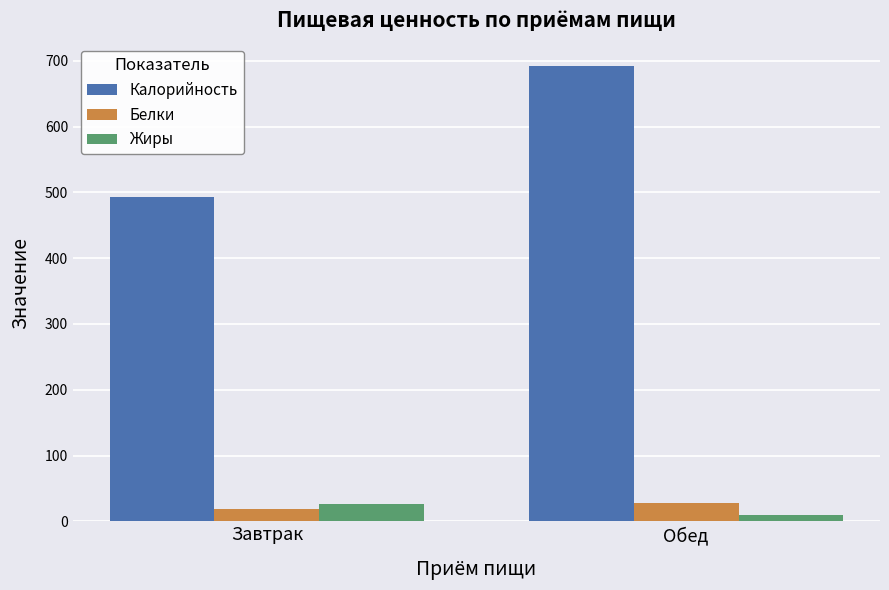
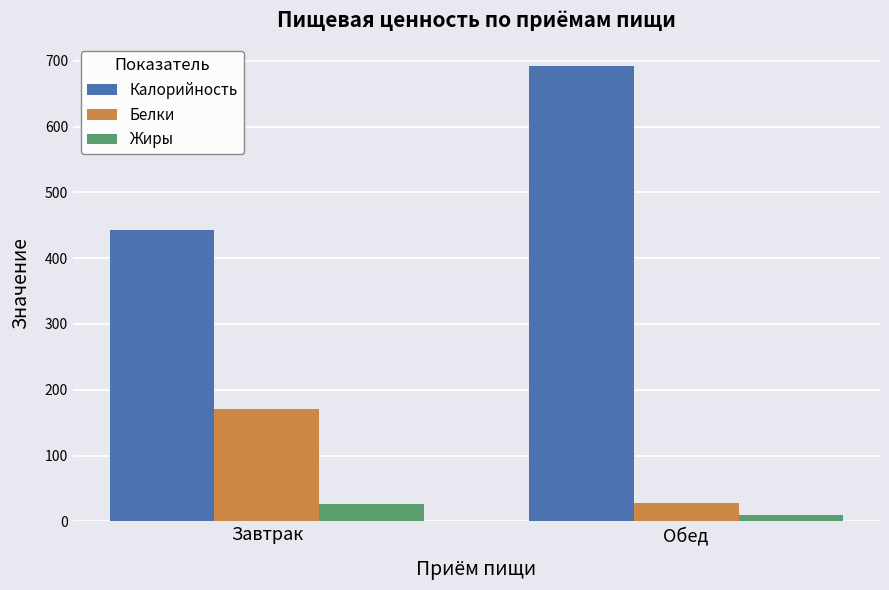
  {
    "Калорийность": {
-     "Завтрак": 490,
+     "Завтрак": 440,
      "Обед": 690
    },
    "Белки": {
-     "Завтрак": 20,
+     "Завтрак": 170,
      "Обед": 30
    },
    "Жиры": {
      "Завтрак": 30,
      "Обед": 10
    }
  }
